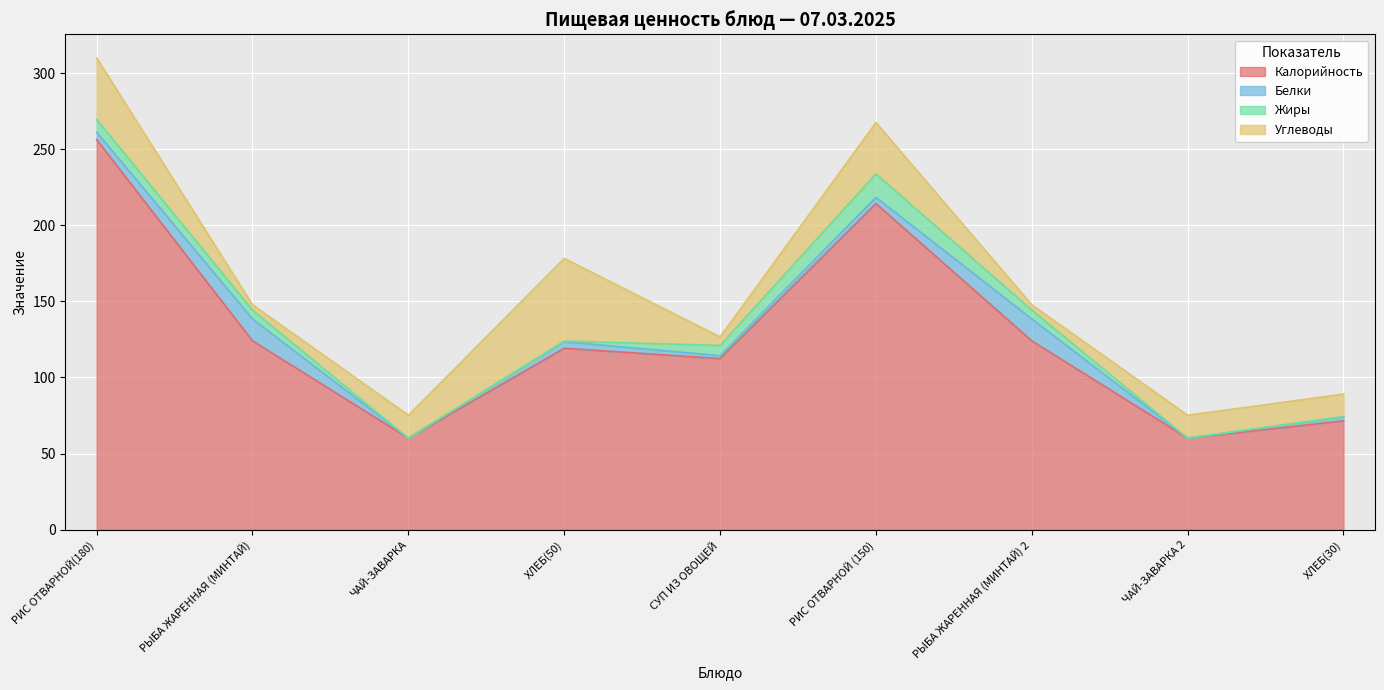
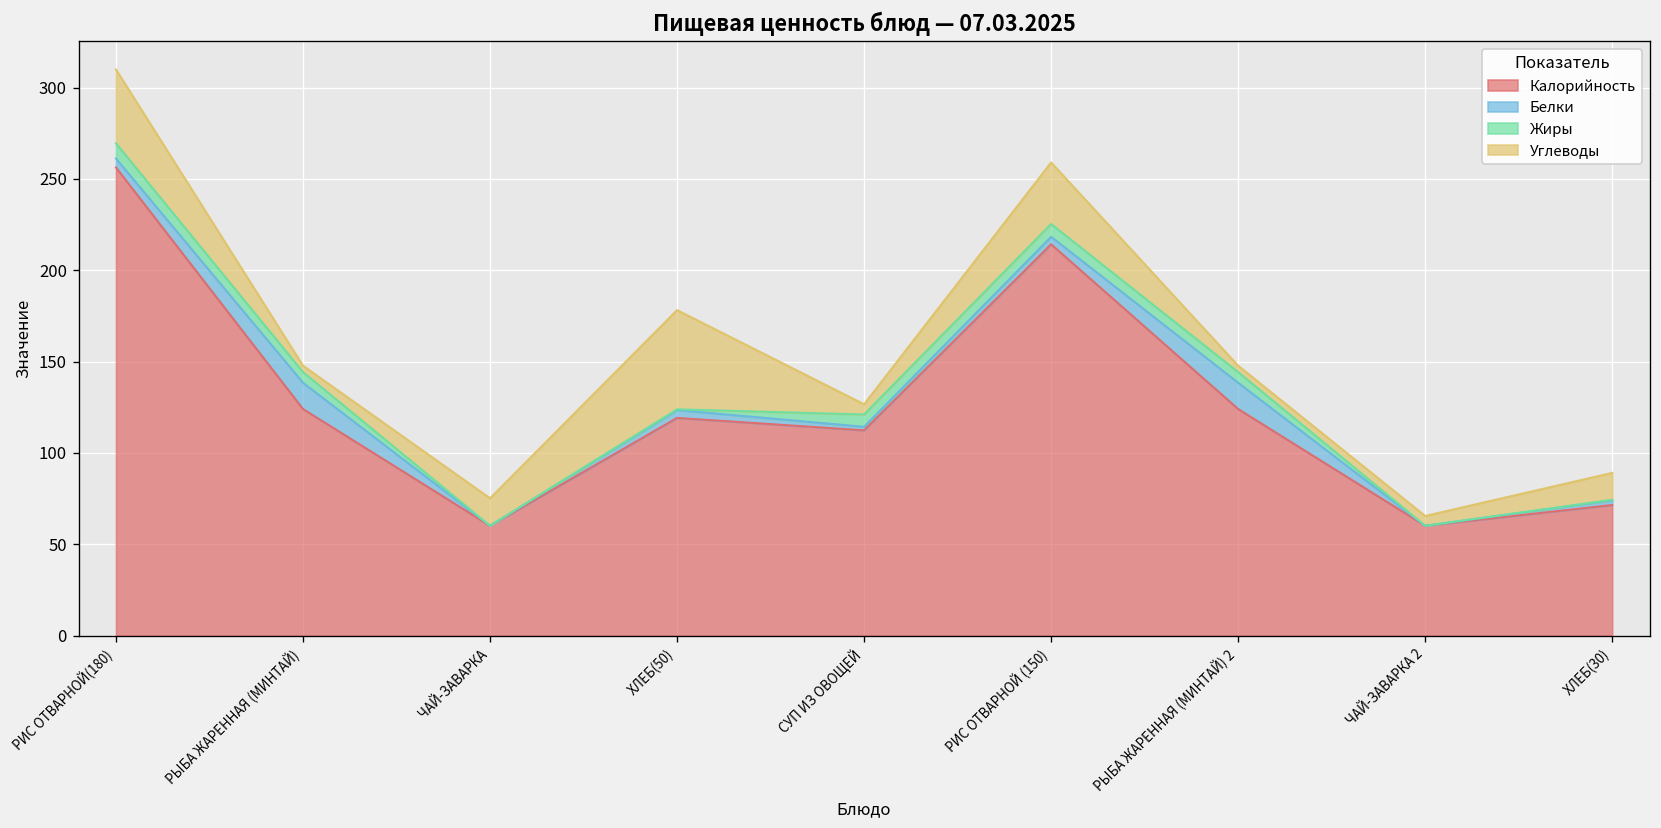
  {
    "Калорийность": {
      "РИС ОТВАРНОЙ(180)": 256,
      "РЫБА ЖАРЕННАЯ (МИНТАЙ)": 124,
      "ХЛЕБ(50)": 119,
      "СУП ИЗ ОВОЩЕЙ": 112,
      "РИС ОТВАРНОЙ (150)": 214,
      "РЫБА ЖАРЕННАЯ (МИНТАЙ) 2": 124,
      "ХЛЕБ(30)": 72
    },
    "Белки": {
      "РИС ОТВАРНОЙ(180)": 5,
      "РЫБА ЖАРЕННАЯ (МИНТАЙ)": 14,
      "СУП ИЗ ОВОЩЕЙ": 2,
      "РИС ОТВАРНОЙ (150)": 4,
      "РЫБА ЖАРЕННАЯ (МИНТАЙ) 2": 14
    },
    "Жиры": {
      "РИС ОТВАРНОЙ(180)": 8,
      "РЫБА ЖАРЕННАЯ (МИНТАЙ)": 6,
      "СУП ИЗ ОВОЩЕЙ": 7,
-     "РИС ОТВАРНОЙ (150)": 15,
+     "РИС ОТВАРНОЙ (150)": 7,
      "РЫБА ЖАРЕННАЯ (МИНТАЙ) 2": 6
    },
    "Углеводы": {
      "РИС ОТВАРНОЙ(180)": 40,
      "РЫБА ЖАРЕННАЯ (МИНТАЙ)": 4,
      "ЧАЙ-ЗАВАРКА": 15,
      "ХЛЕБ(50)": 54,
      "СУП ИЗ ОВОЩЕЙ": 6,
      "РИС ОТВАРНОЙ (150)": 34,
      "РЫБА ЖАРЕННАЯ (МИНТАЙ) 2": 4,
-     "ЧАЙ-ЗАВАРКА 2": 15,
+     "ЧАЙ-ЗАВАРКА 2": 5,
      "ХЛЕБ(30)": 15
    }
  }
